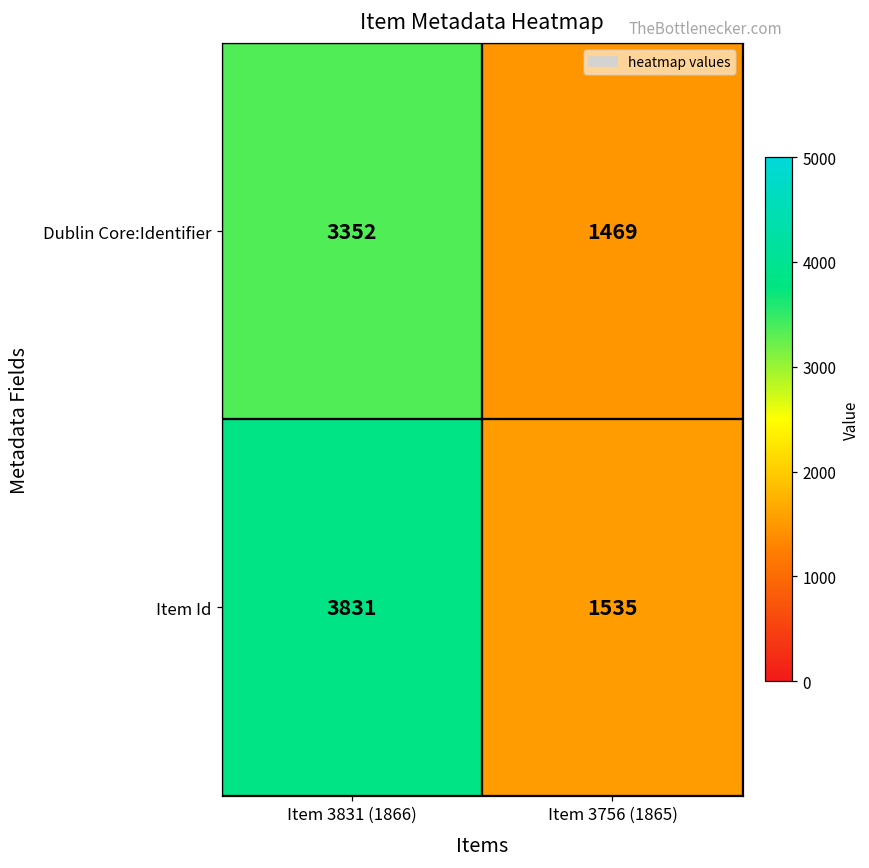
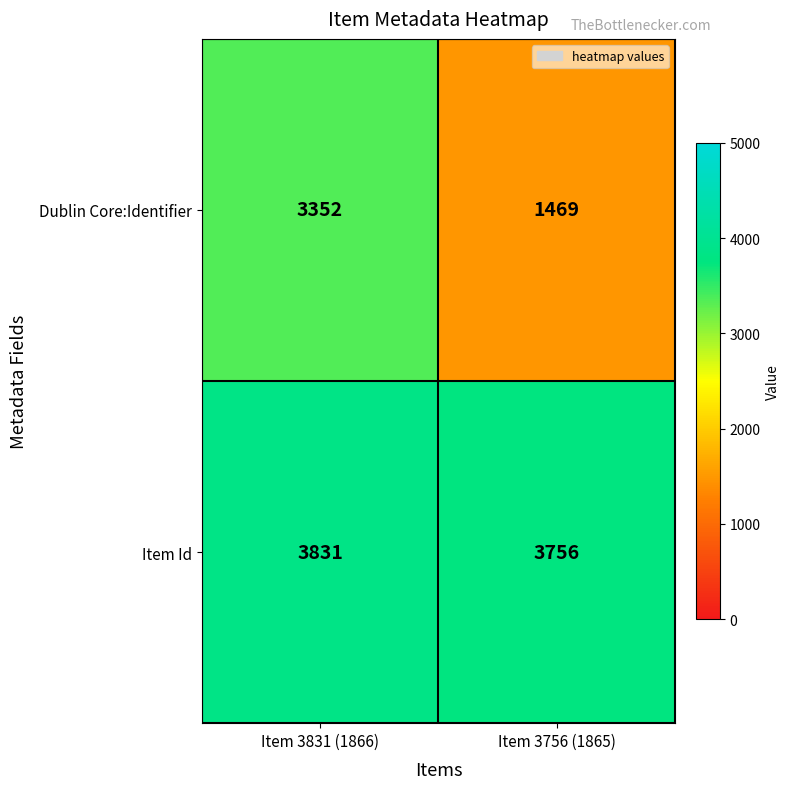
  {
    "Dublin Core:Identifier": {
      "Item 3831 (1866)": 3352,
      "Item 3756 (1865)": 1469
    },
    "Item Id": {
      "Item 3831 (1866)": 3831,
-     "Item 3756 (1865)": 1535
+     "Item 3756 (1865)": 3756
    }
  }
